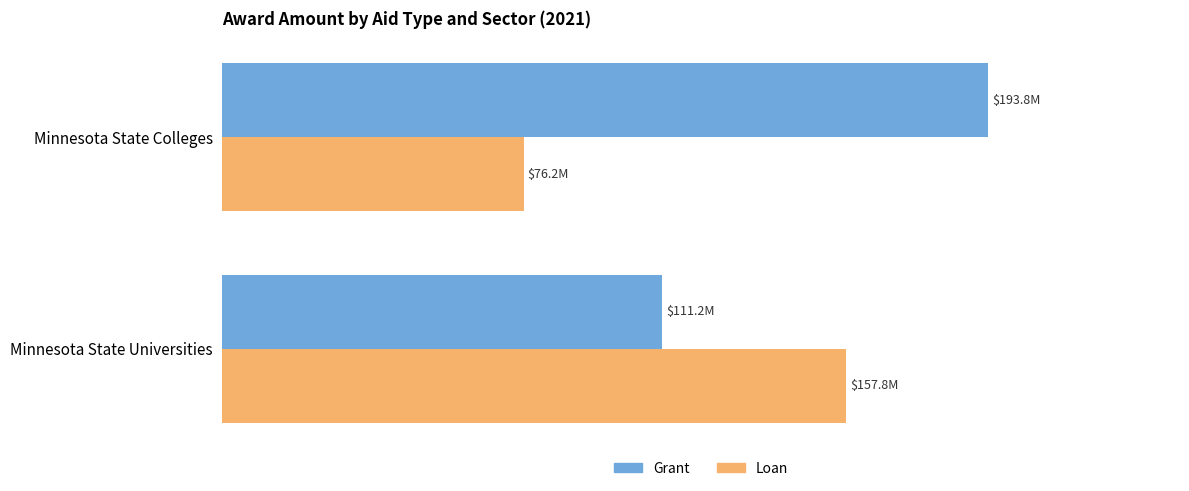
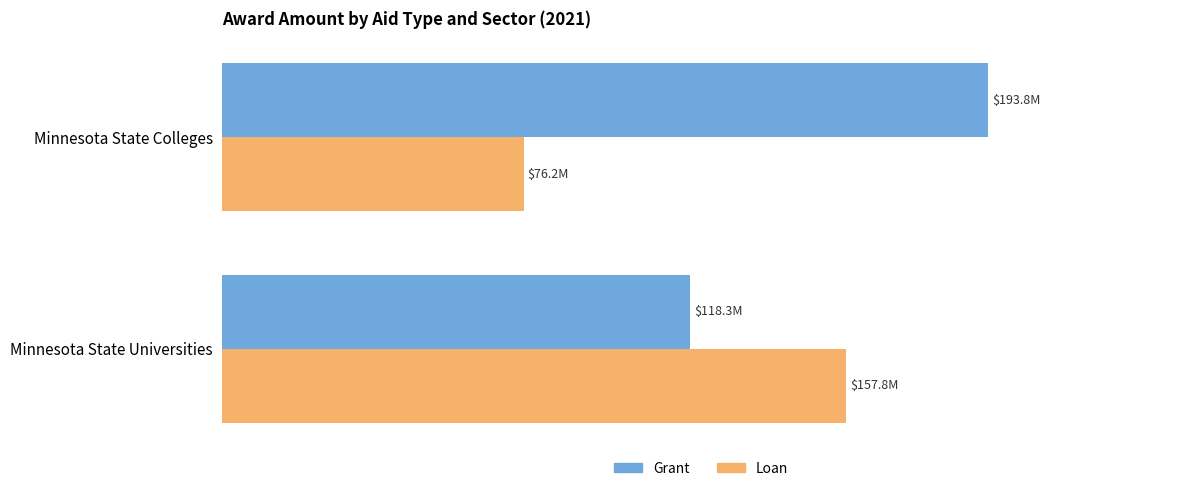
  {
    "Grant": {
      "Minnesota State Colleges": "$193.8M",
-     "Minnesota State Universities": "$111.2M"
+     "Minnesota State Universities": "$118.3M"
    },
    "Loan": {
      "Minnesota State Colleges": "$76.2M",
      "Minnesota State Universities": "$157.8M"
    }
  }
